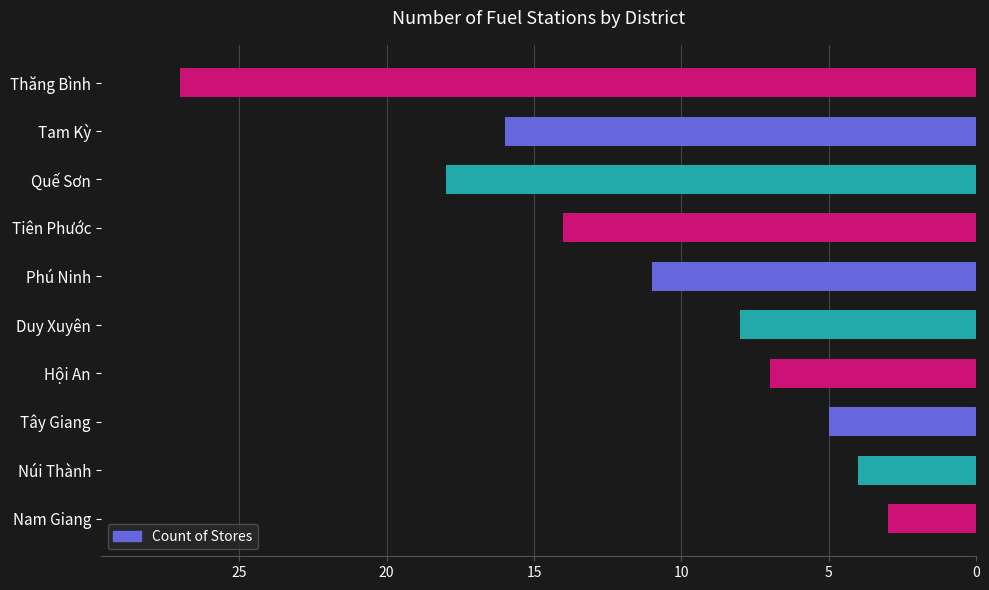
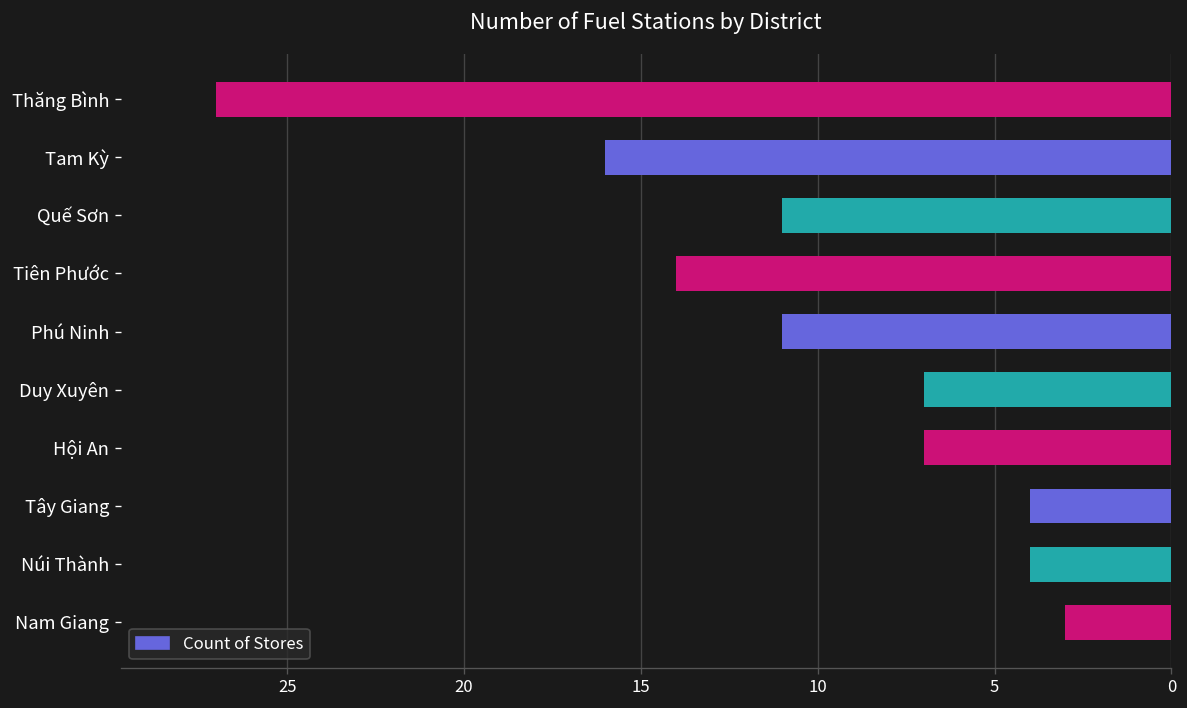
  {
    "Thăng Bình": 27,
    "Tam Kỳ": 16,
-   "Quế Sơn": 18,
+   "Quế Sơn": 11,
    "Tiên Phước": 14,
    "Phú Ninh": 11,
-   "Duy Xuyên": 8,
+   "Duy Xuyên": 7,
    "Hội An": 7,
-   "Tây Giang": 5,
+   "Tây Giang": 4,
    "Núi Thành": 4,
    "Nam Giang": 3
  }
